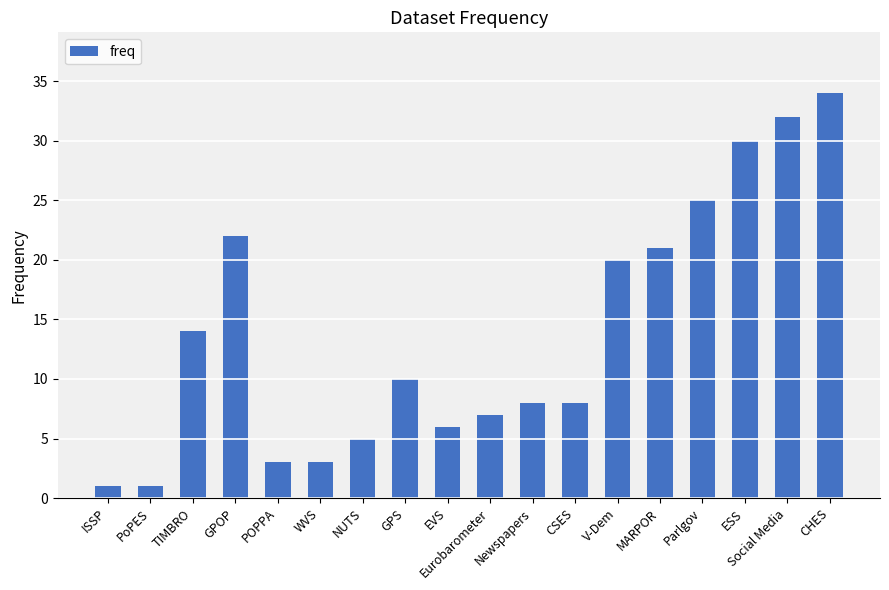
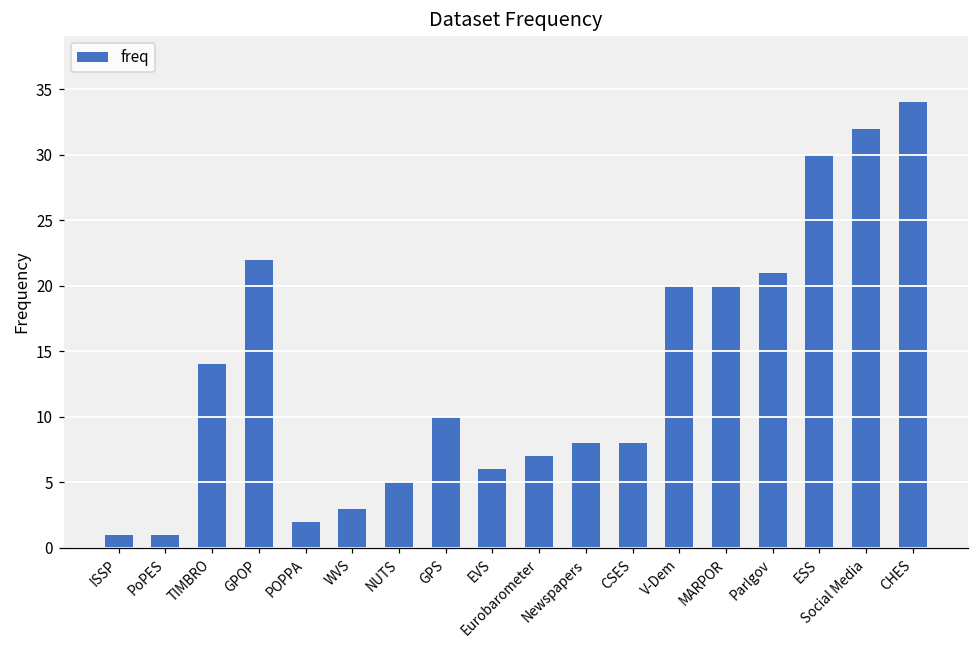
  {
    "ISSP": 1,
    "PoPES": 1,
    "TIMBRO": 14,
    "GPOP": 22,
-   "POPPA": 3,
+   "POPPA": 2,
    "WVS": 3,
    "NUTS": 5,
    "GPS": 10,
    "EVS": 6,
    "Eurobarometer": 7,
    "Newspapers": 8,
    "CSES": 8,
    "V-Dem": 20,
-   "MARPOR": 21,
-   "Parlgov": 25,
+   "MARPOR": 20,
+   "Parlgov": 21,
    "ESS": 30,
    "Social Media": 32,
    "CHES": 34
  }
